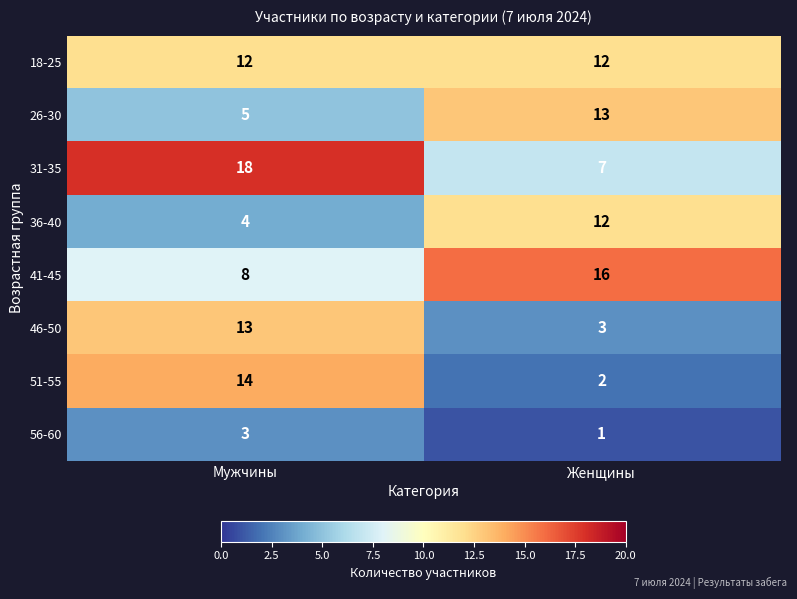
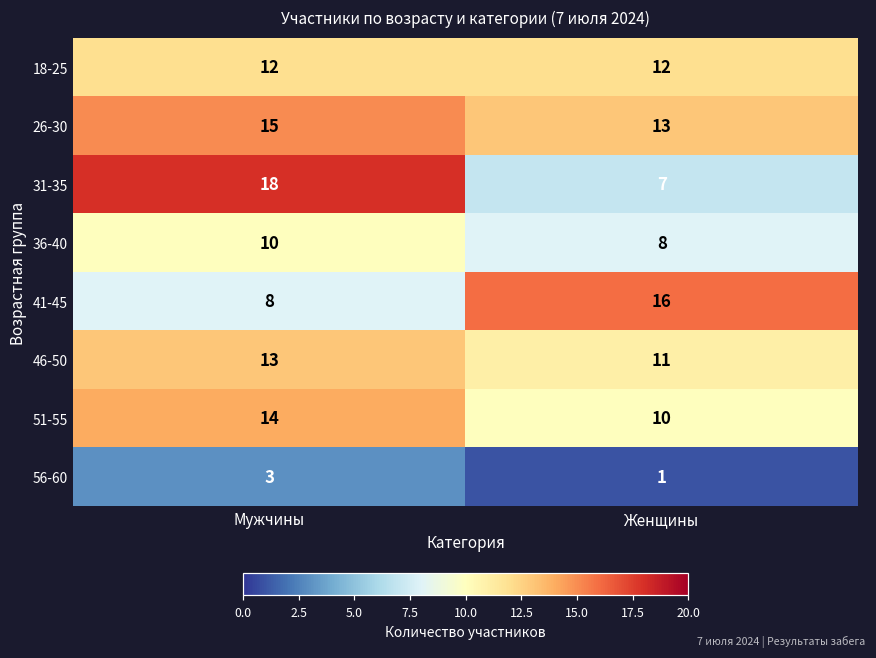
  {
    "18-25": {
      "Мужчины": 12,
      "Женщины": 12
    },
    "26-30": {
-     "Мужчины": 5,
+     "Мужчины": 15,
      "Женщины": 13
    },
    "31-35": {
      "Мужчины": 18,
      "Женщины": 7
    },
    "36-40": {
-     "Мужчины": 4,
-     "Женщины": 12
+     "Мужчины": 10,
+     "Женщины": 8
    },
    "41-45": {
      "Мужчины": 8,
      "Женщины": 16
    },
    "46-50": {
      "Мужчины": 13,
-     "Женщины": 3
+     "Женщины": 11
    },
    "51-55": {
      "Мужчины": 14,
-     "Женщины": 2
+     "Женщины": 10
    },
    "56-60": {
      "Мужчины": 3,
      "Женщины": 1
    }
  }
